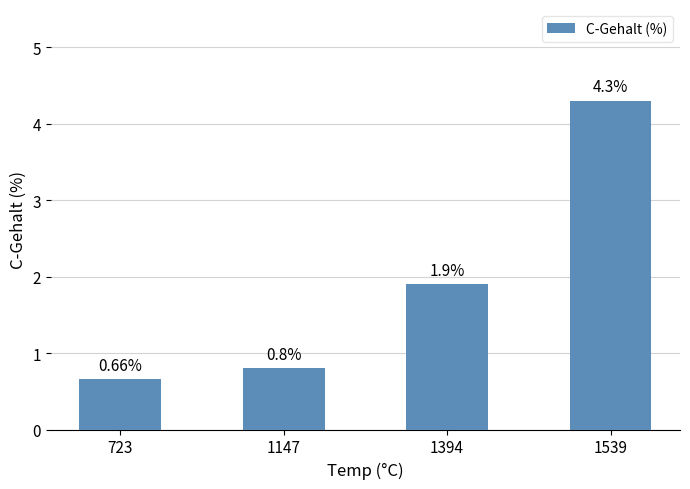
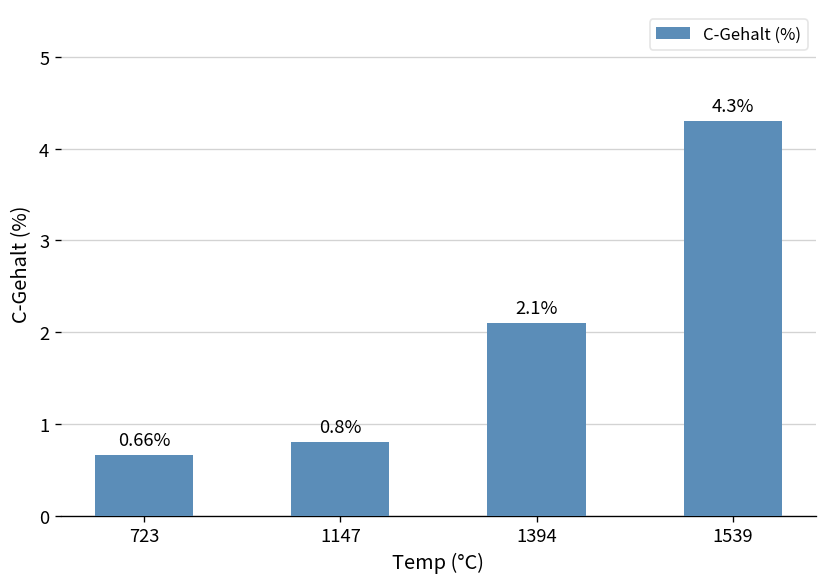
  {
    "723": "0.66%",
    "1147": "0.8%",
-   "1394": "1.9%",
+   "1394": "2.1%",
    "1539": "4.3%"
  }
